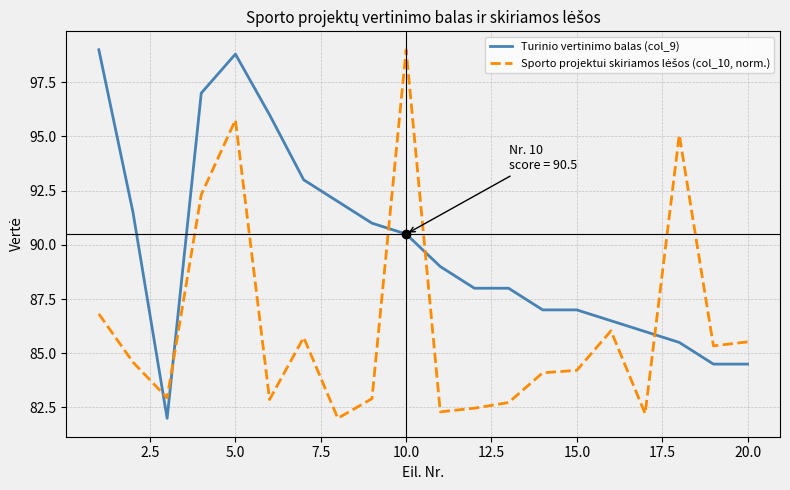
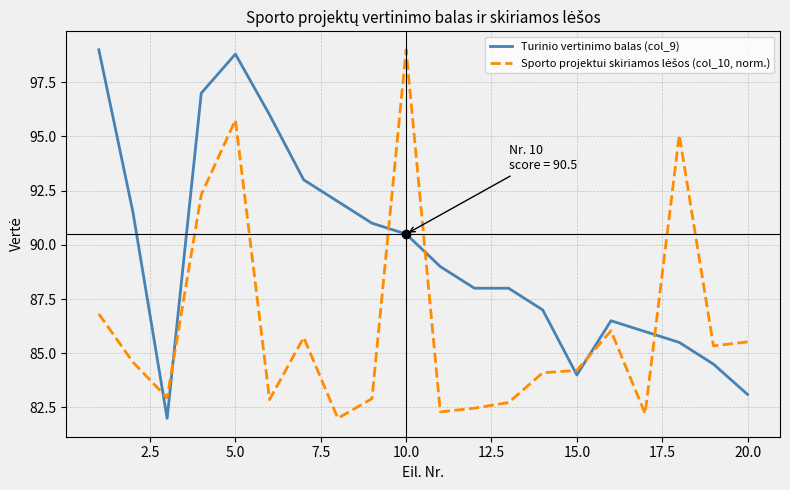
  {
    "Turinio vertinimo balas (col_9)": {
      "5.0": 98.8,
-     "15.0": 87,
-     "20.0": 84.5
+     "15.0": 84,
+     "20.0": 83.1
    },
    "Sporto projektui skiriamos lėšos (col_10, norm.)": {
      "5.0": 95.8,
      "10.0": 99.0,
      "15.0": 84.2,
      "20.0": 85.5
    }
  }
